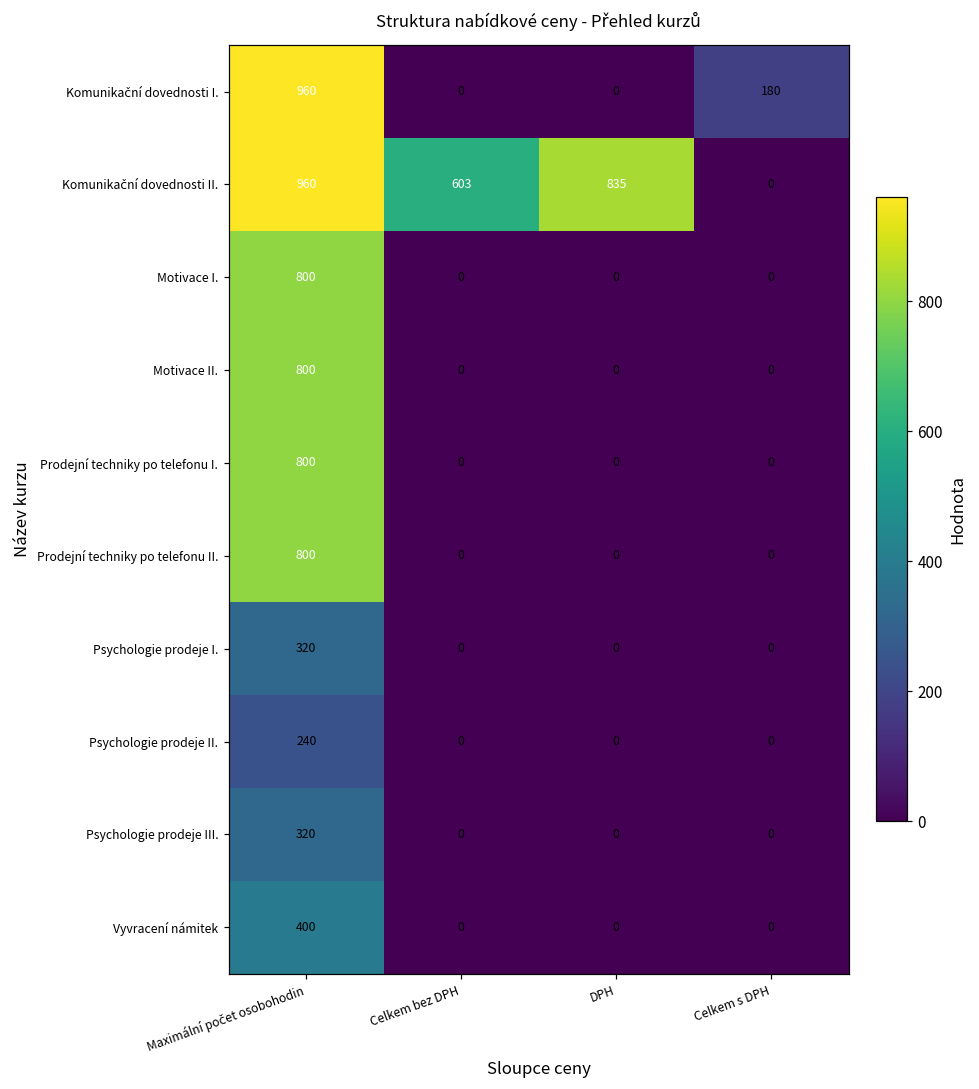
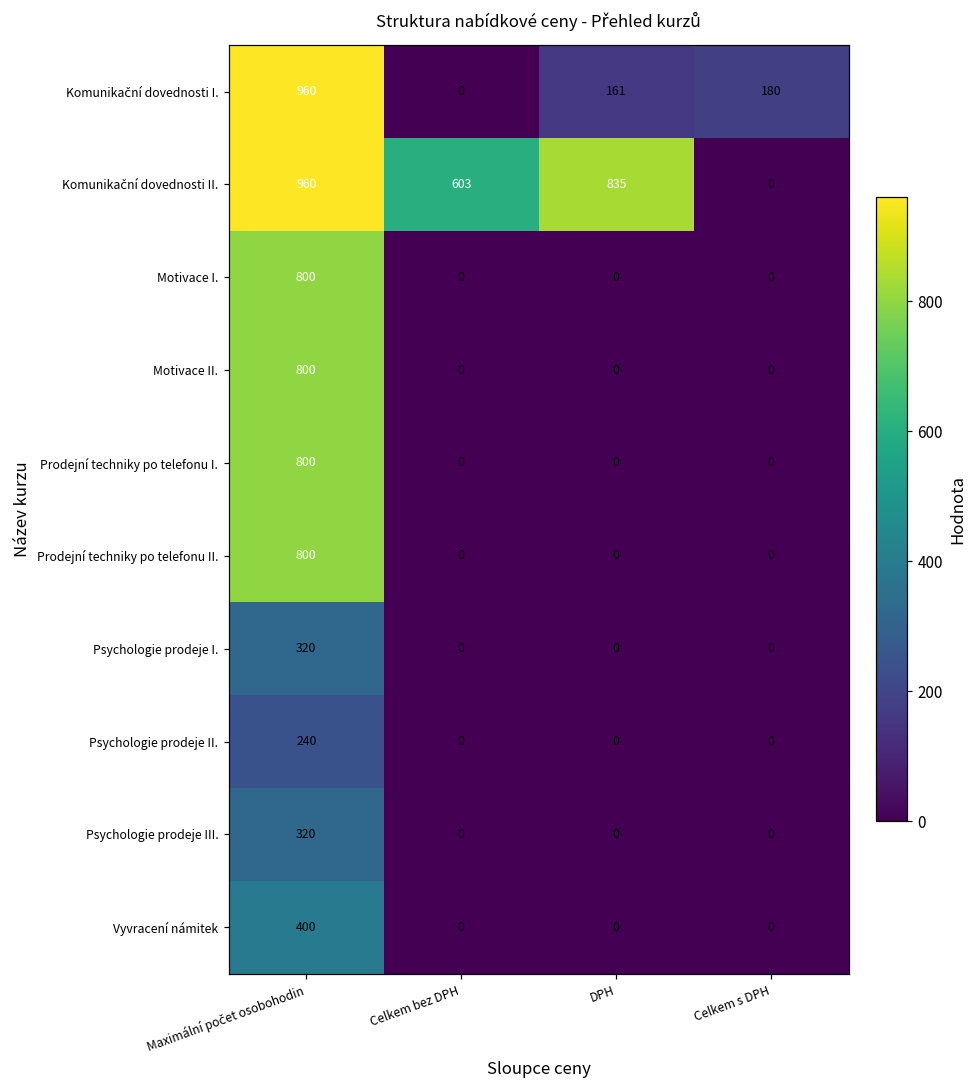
  {
    "Komunikační dovednosti I.": {
      "Maximální počet osobohodin": 960,
      "Celkem bez DPH": 0,
-     "DPH": 0,
+     "DPH": 161,
      "Celkem s DPH": 180
    },
    "Komunikační dovednosti II.": {
      "Maximální počet osobohodin": 960,
      "Celkem bez DPH": 603,
      "DPH": 835,
      "Celkem s DPH": 0
    },
    "Motivace I.": {
      "Maximální počet osobohodin": 800,
      "Celkem bez DPH": 0,
      "DPH": 0,
      "Celkem s DPH": 0
    },
    "Motivace II.": {
      "Maximální počet osobohodin": 800,
      "Celkem bez DPH": 0,
      "DPH": 0,
      "Celkem s DPH": 0
    },
    "Prodejní techniky po telefonu I.": {
      "Maximální počet osobohodin": 800,
      "Celkem bez DPH": 0,
      "DPH": 0,
      "Celkem s DPH": 0
    },
    "Prodejní techniky po telefonu II.": {
      "Maximální počet osobohodin": 800,
      "Celkem bez DPH": 0,
      "DPH": 0,
      "Celkem s DPH": 0
    },
    "Psychologie prodeje I.": {
      "Maximální počet osobohodin": 320,
      "Celkem bez DPH": 0,
      "DPH": 0,
      "Celkem s DPH": 0
    },
    "Psychologie prodeje II.": {
      "Maximální počet osobohodin": 240,
      "Celkem bez DPH": 0,
      "DPH": 0,
      "Celkem s DPH": 0
    },
    "Psychologie prodeje III.": {
      "Maximální počet osobohodin": 320,
      "Celkem bez DPH": 0,
      "DPH": 0,
      "Celkem s DPH": 0
    },
    "Vyvracení námitek": {
      "Maximální počet osobohodin": 400,
      "Celkem bez DPH": 0,
      "DPH": 0,
      "Celkem s DPH": 0
    }
  }
